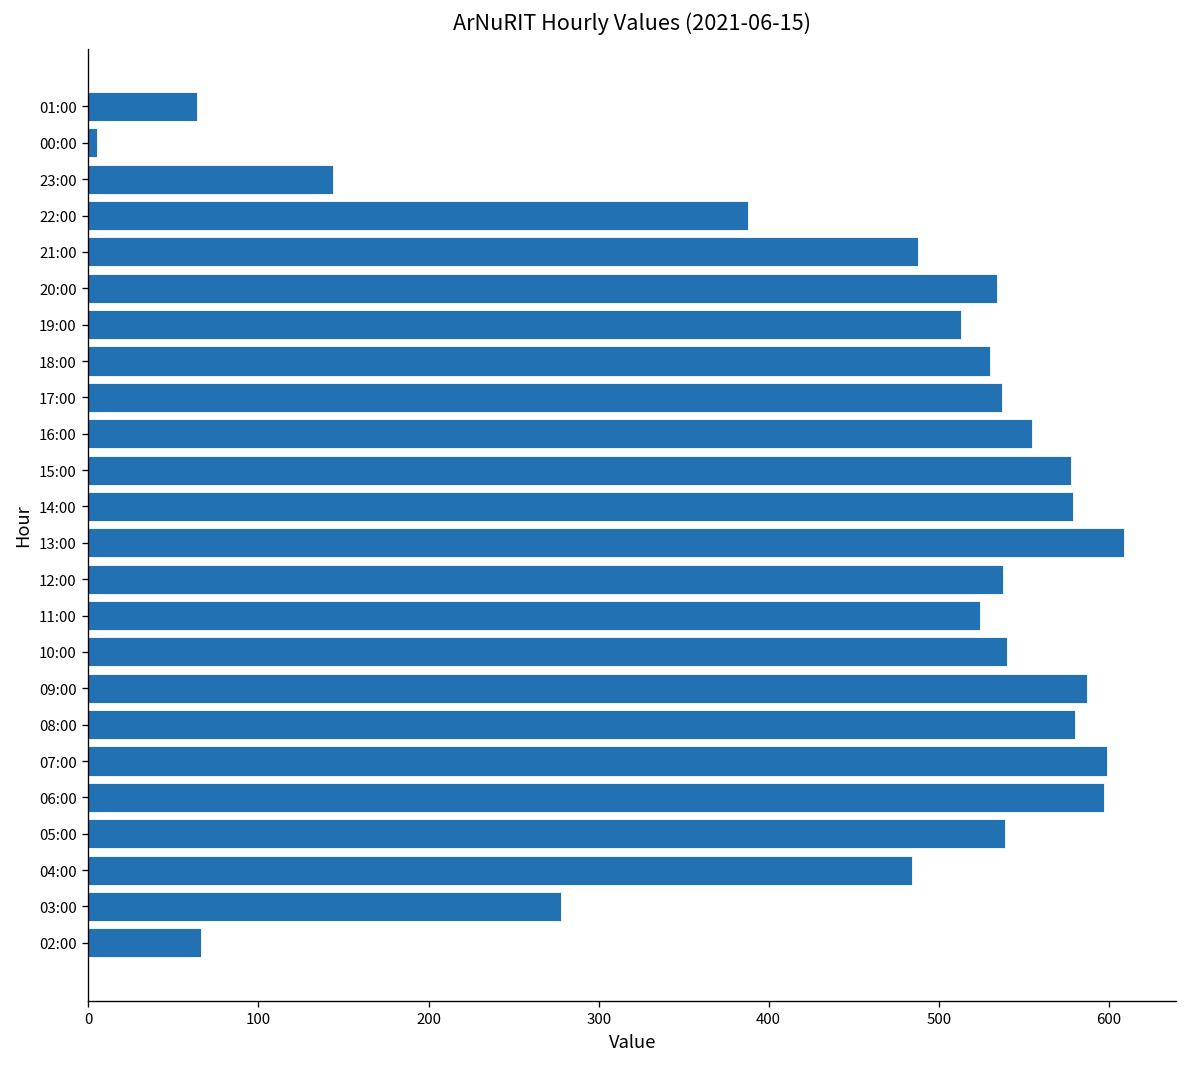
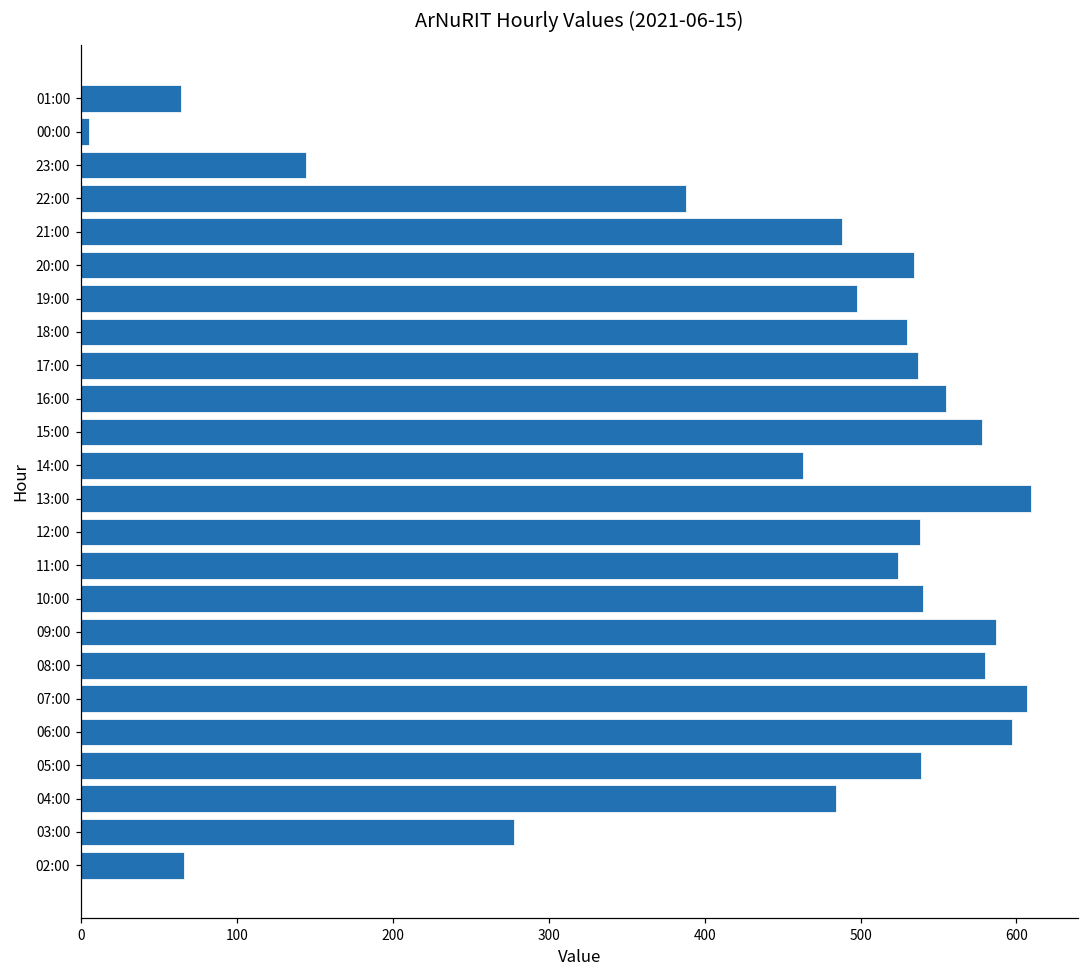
  {
    "01:00": 64,
    "00:00": 5,
    "23:00": 144,
    "22:00": 388,
    "21:00": 488,
    "20:00": 534,
-   "19:00": 513,
+   "19:00": 498,
    "18:00": 530,
    "17:00": 537,
    "16:00": 555,
    "15:00": 578,
-   "14:00": 579,
+   "14:00": 463,
    "13:00": 609,
    "12:00": 538,
    "11:00": 524,
    "10:00": 540,
    "09:00": 587,
    "08:00": 580,
-   "07:00": 599,
+   "07:00": 607,
    "06:00": 597,
    "05:00": 539,
    "04:00": 484,
    "03:00": 278,
    "02:00": 66
  }
